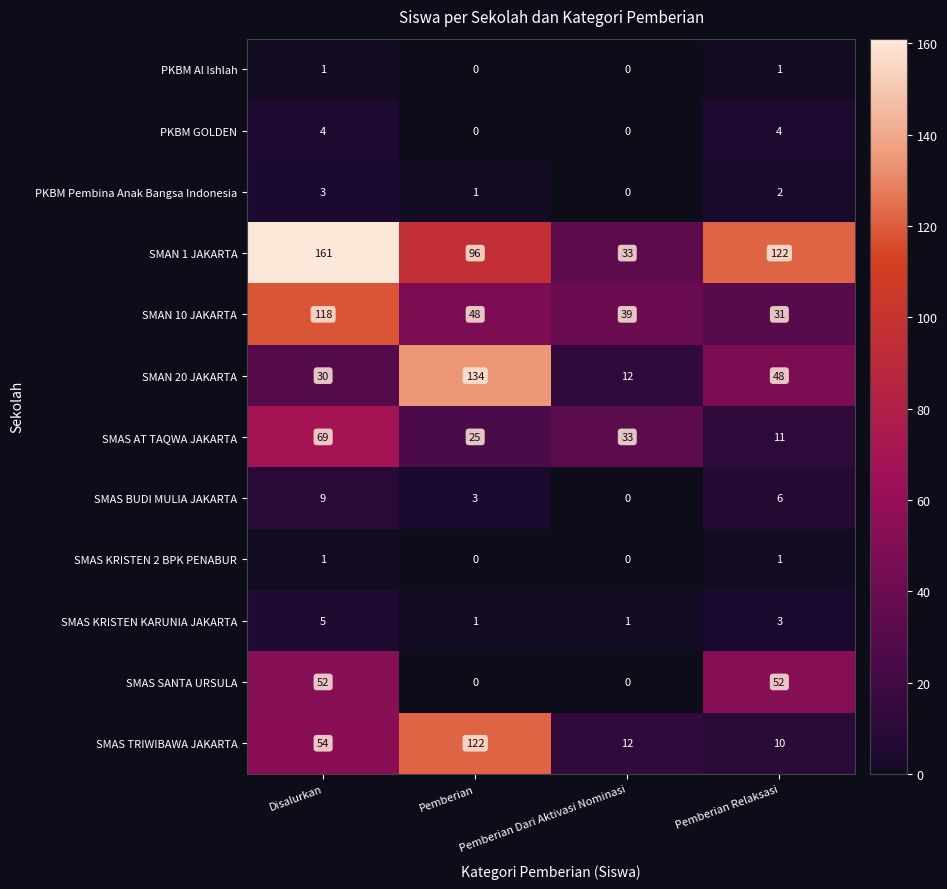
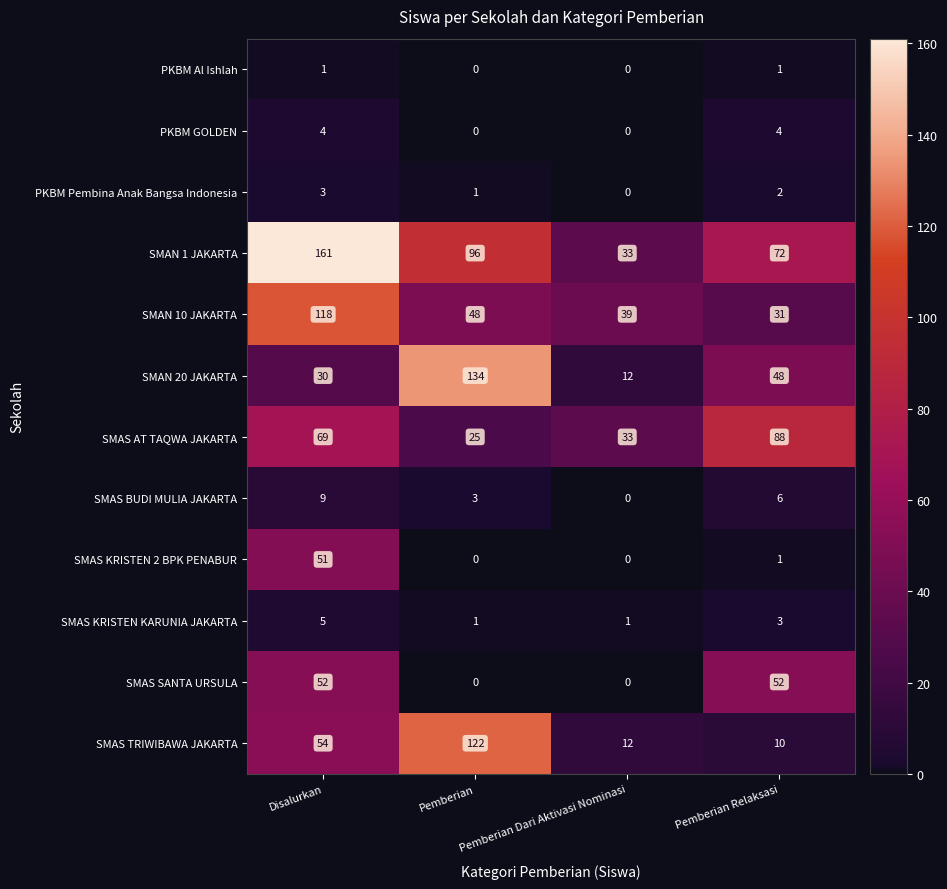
  {
    "PKBM Al Ishlah": {
      "Disalurkan": 1,
      "Pemberian": 0,
      "Pemberian Dari Aktivasi Nominasi": 0,
      "Pemberian Relaksasi": 1
    },
    "PKBM GOLDEN": {
      "Disalurkan": 4,
      "Pemberian": 0,
      "Pemberian Dari Aktivasi Nominasi": 0,
      "Pemberian Relaksasi": 4
    },
    "PKBM Pembina Anak Bangsa Indonesia": {
      "Disalurkan": 3,
      "Pemberian": 1,
      "Pemberian Dari Aktivasi Nominasi": 0,
      "Pemberian Relaksasi": 2
    },
    "SMAN 1 JAKARTA": {
-     "Pemberian Relaksasi": 122
+     "Pemberian Relaksasi": 72
    },
    "SMAN 20 JAKARTA": {
      "Pemberian Dari Aktivasi Nominasi": 12
    },
    "SMAS AT TAQWA JAKARTA": {
-     "Pemberian Relaksasi": 11
+     "Pemberian Relaksasi": 88
    },
    "SMAS BUDI MULIA JAKARTA": {
      "Disalurkan": 9,
      "Pemberian": 3,
      "Pemberian Dari Aktivasi Nominasi": 0,
      "Pemberian Relaksasi": 6
    },
    "SMAS KRISTEN 2 BPK PENABUR": {
-     "Disalurkan": 1,
+     "Disalurkan": 51,
      "Pemberian": 0,
      "Pemberian Dari Aktivasi Nominasi": 0,
      "Pemberian Relaksasi": 1
    },
    "SMAS KRISTEN KARUNIA JAKARTA": {
      "Disalurkan": 5,
      "Pemberian": 1,
      "Pemberian Dari Aktivasi Nominasi": 1,
      "Pemberian Relaksasi": 3
    },
    "SMAS SANTA URSULA": {
      "Pemberian": 0,
      "Pemberian Dari Aktivasi Nominasi": 0
    },
    "SMAS TRIWIBAWA JAKARTA": {
      "Pemberian Dari Aktivasi Nominasi": 12,
      "Pemberian Relaksasi": 10
    }
  }
